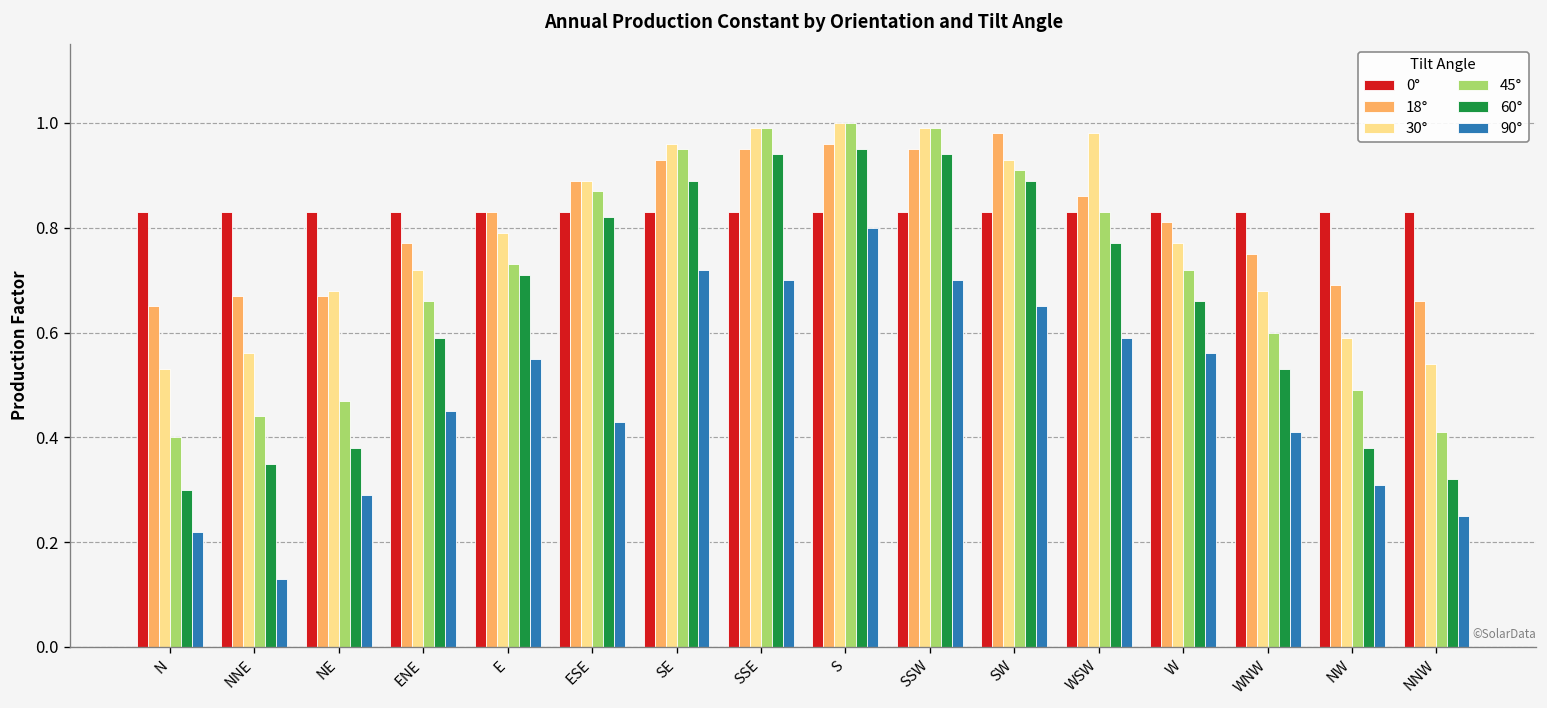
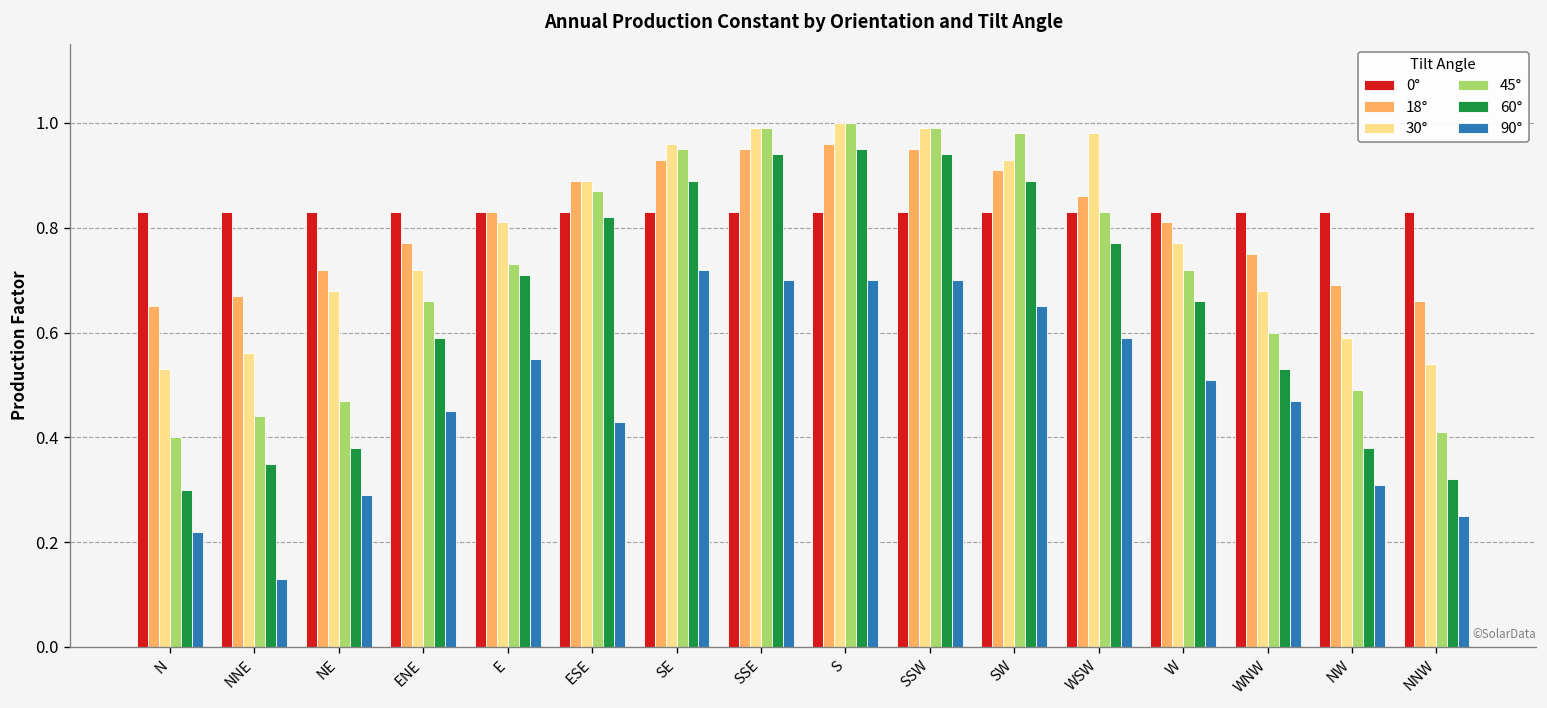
  {
    "0°": {
      "N": 0.83,
      "NNE": 0.83,
      "NE": 0.83,
      "ENE": 0.83,
      "E": 0.83,
      "ESE": 0.83,
      "SE": 0.83,
      "SSE": 0.83,
      "S": 0.83,
      "SSW": 0.83,
      "SW": 0.83,
      "WSW": 0.83,
      "W": 0.83,
      "WNW": 0.83,
      "NW": 0.83,
      "NNW": 0.83
    },
    "18°": {
      "N": 0.65,
      "NNE": 0.67,
-     "NE": 0.67,
+     "NE": 0.72,
      "ENE": 0.77,
      "E": 0.83,
      "ESE": 0.89,
      "SE": 0.93,
      "SSE": 0.95,
      "S": 0.96,
      "SSW": 0.95,
-     "SW": 0.98,
+     "SW": 0.91,
      "WSW": 0.86,
      "W": 0.81,
      "WNW": 0.75,
      "NW": 0.69,
      "NNW": 0.66
    },
    "30°": {
      "N": 0.53,
      "NNE": 0.56,
      "NE": 0.68,
      "ENE": 0.72,
-     "E": 0.79,
+     "E": 0.81,
      "ESE": 0.89,
      "SE": 0.96,
      "SSE": 0.99,
      "S": 1.00,
      "SSW": 0.99,
      "SW": 0.93,
      "WSW": 0.98,
      "W": 0.77,
      "WNW": 0.68,
      "NW": 0.59,
      "NNW": 0.54
    },
    "45°": {
      "N": 0.40,
      "NNE": 0.44,
      "NE": 0.47,
      "ENE": 0.66,
      "E": 0.73,
      "ESE": 0.87,
      "SE": 0.95,
      "SSE": 0.99,
      "S": 1.00,
      "SSW": 0.99,
-     "SW": 0.91,
+     "SW": 0.98,
      "WSW": 0.83,
      "W": 0.72,
      "WNW": 0.60,
      "NW": 0.49,
      "NNW": 0.41
    },
    "60°": {
      "N": 0.30,
      "NNE": 0.35,
      "NE": 0.38,
      "ENE": 0.59,
      "E": 0.71,
      "ESE": 0.82,
      "SE": 0.89,
      "SSE": 0.94,
      "S": 0.95,
      "SSW": 0.94,
      "SW": 0.89,
      "WSW": 0.77,
      "W": 0.66,
      "WNW": 0.53,
      "NW": 0.38,
      "NNW": 0.32
    },
    "90°": {
      "N": 0.22,
      "NNE": 0.13,
      "NE": 0.29,
      "ENE": 0.45,
      "E": 0.55,
      "ESE": 0.43,
      "SE": 0.72,
      "SSE": 0.70,
-     "S": 0.8,
+     "S": 0.7,
      "SSW": 0.70,
      "SW": 0.65,
      "WSW": 0.59,
-     "W": 0.56,
-     "WNW": 0.41,
+     "W": 0.51,
+     "WNW": 0.47,
      "NW": 0.31,
      "NNW": 0.25
    }
  }
